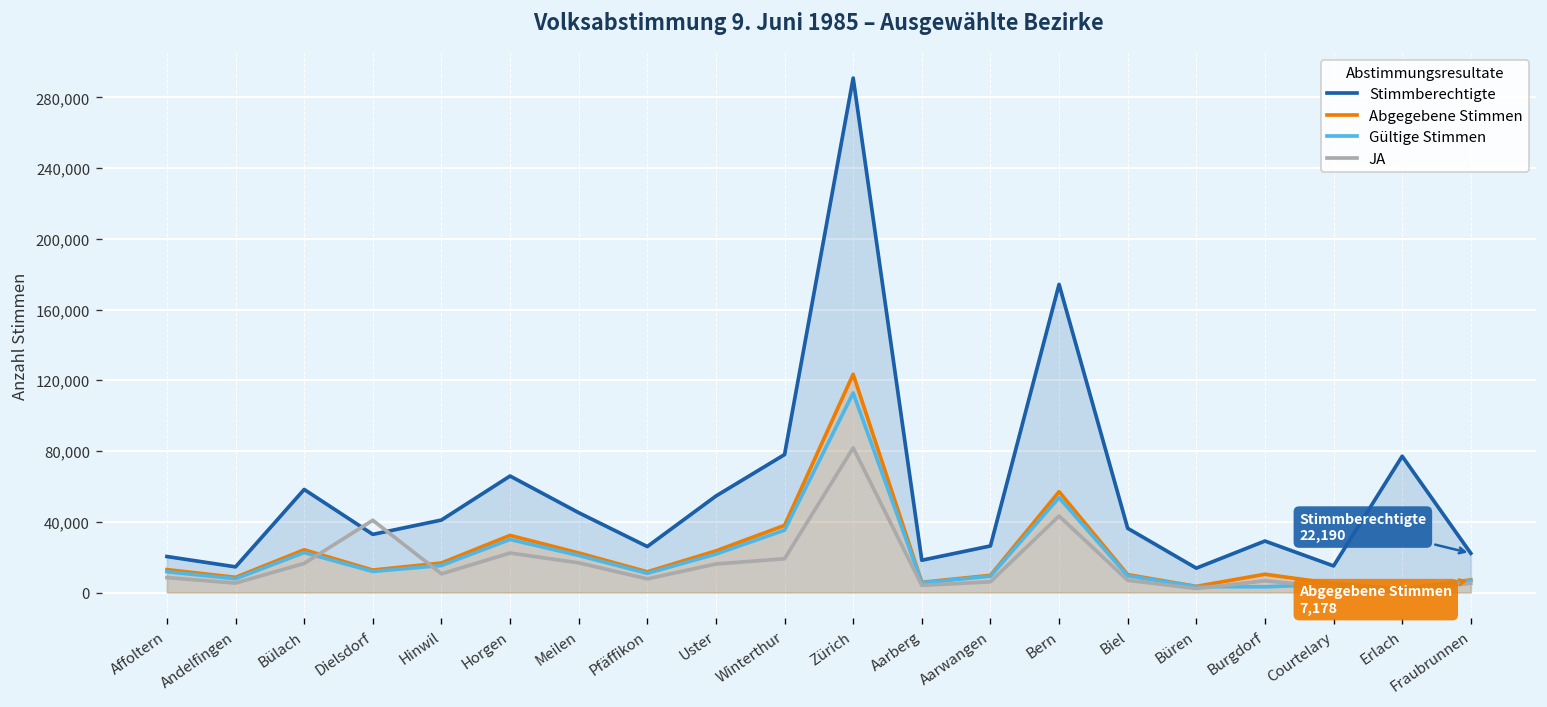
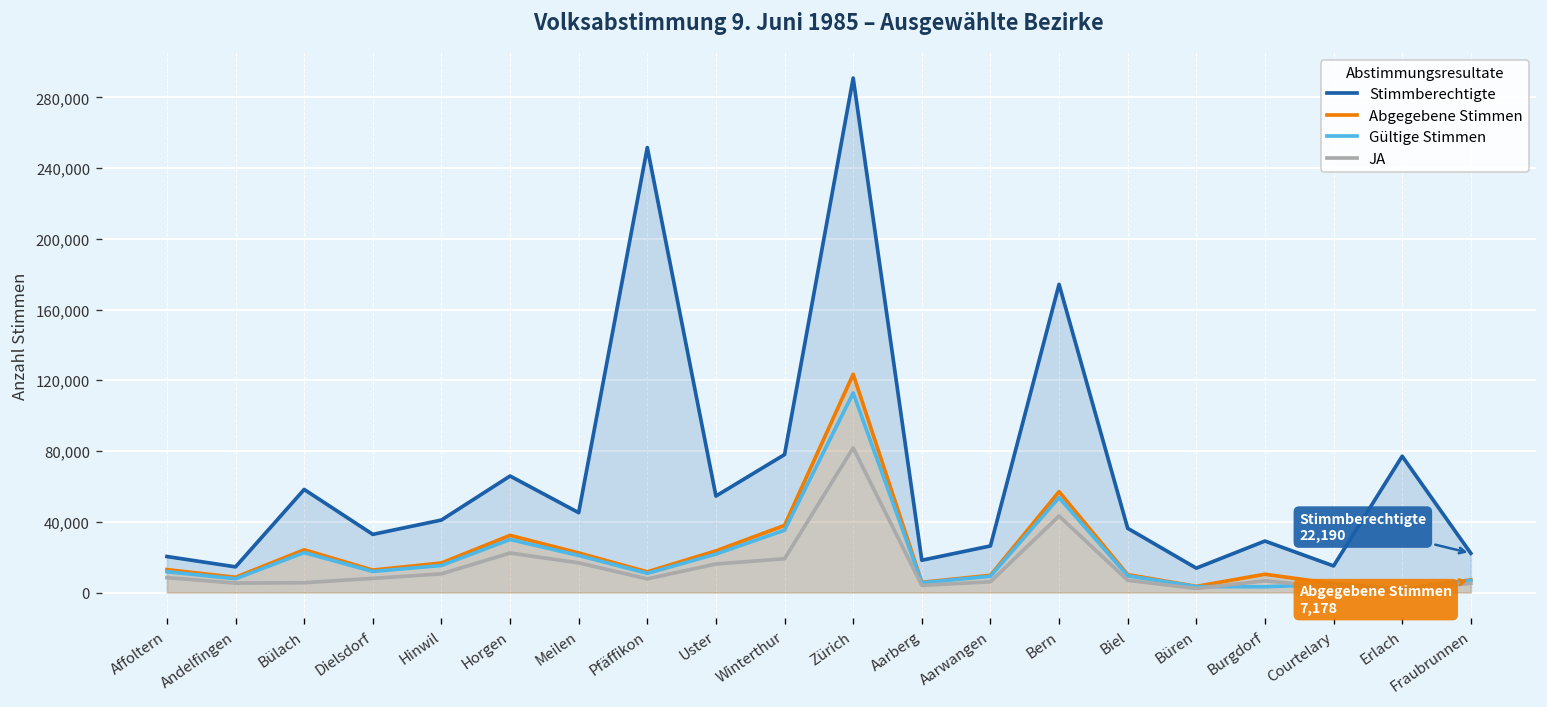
  {
    "Stimmberechtigte": {
      "Affoltern": "20,000",
      "Andelfingen": "15,000",
      "Bülach": "58,000",
      "Dielsdorf": "33,000",
      "Hinwil": "41,000",
      "Horgen": "66,000",
      "Meilen": "45,000",
-     "Pfäffikon": "26,000",
+     "Pfäffikon": "252,000",
      "Uster": "55,000",
      "Winterthur": "78,000",
      "Zürich": "291,000",
      "Aarberg": "18,000",
      "Aarwangen": "26,000",
      "Bern": "174,000",
      "Biel": "36,000",
      "Büren": "14,000",
      "Burgdorf": "29,000",
      "Courtelary": "15,000",
      "Erlach": "77,000"
    },
    "Abgegebene Stimmen": {
      "Horgen": "32,000",
      "Uster": "24,000",
      "Winterthur": "38,000",
      "Zürich": "123,000",
      "Bern": "57,000",
      "Burgdorf": "10,000"
    },
    "Gültige Stimmen": {
      "Horgen": "30,000",
      "Uster": "22,000",
      "Winterthur": "35,000",
      "Zürich": "113,000",
      "Bern": "54,000",
      "Burgdorf": "3,000"
    },
    "JA": {
      "Affoltern": "8,000",
      "Andelfingen": "5,000",
-     "Bülach": "16,000",
-     "Dielsdorf": "41,000",
+     "Bülach": "6,000",
+     "Dielsdorf": "8,000",
      "Hinwil": "11,000",
      "Horgen": "22,000",
      "Meilen": "17,000",
      "Pfäffikon": "8,000",
      "Uster": "16,000",
      "Winterthur": "19,000",
      "Zürich": "82,000",
      "Aarwangen": "6,000",
      "Bern": "43,000",
      "Biel": "7,000",
      "Burgdorf": "7,000"
    }
  }
